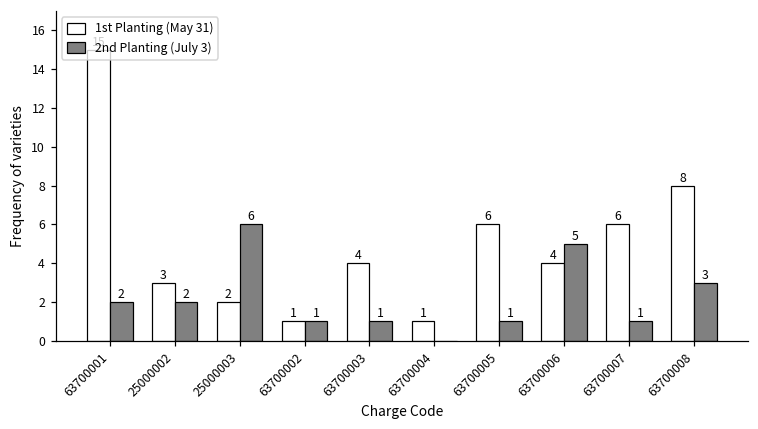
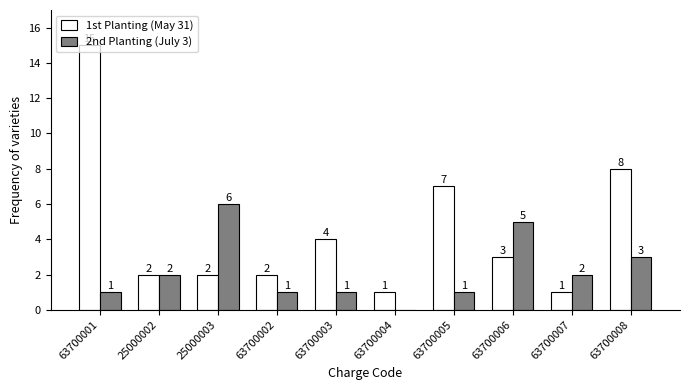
  {
    "1st Planting (May 31)": {
-     "25000002": 3,
+     "25000002": 2,
      "25000003": 2,
-     "63700002": 1,
+     "63700002": 2,
      "63700003": 4,
      "63700004": 1,
-     "63700005": 6,
-     "63700006": 4,
-     "63700007": 6,
+     "63700005": 7,
+     "63700006": 3,
+     "63700007": 1,
      "63700008": 8
    },
    "2nd Planting (July 3)": {
-     "63700001": 2,
+     "63700001": 1,
      "25000002": 2,
      "25000003": 6,
      "63700002": 1,
      "63700003": 1,
      "63700005": 1,
      "63700006": 5,
-     "63700007": 1,
+     "63700007": 2,
      "63700008": 3
    }
  }
